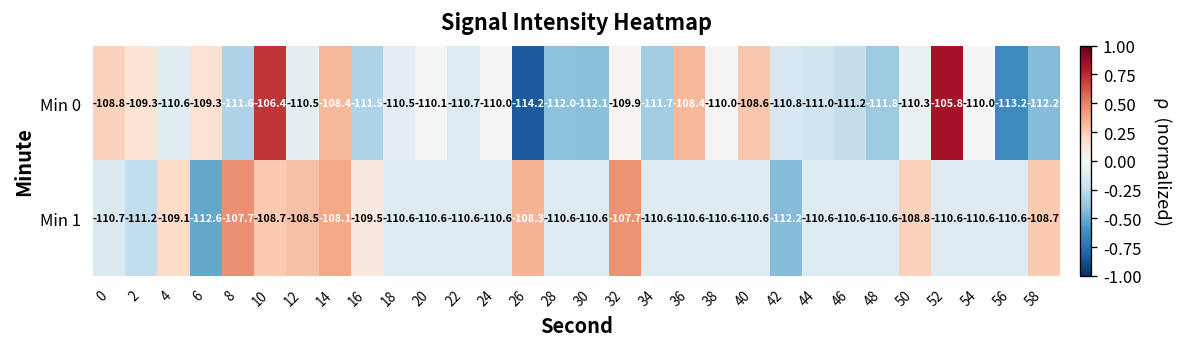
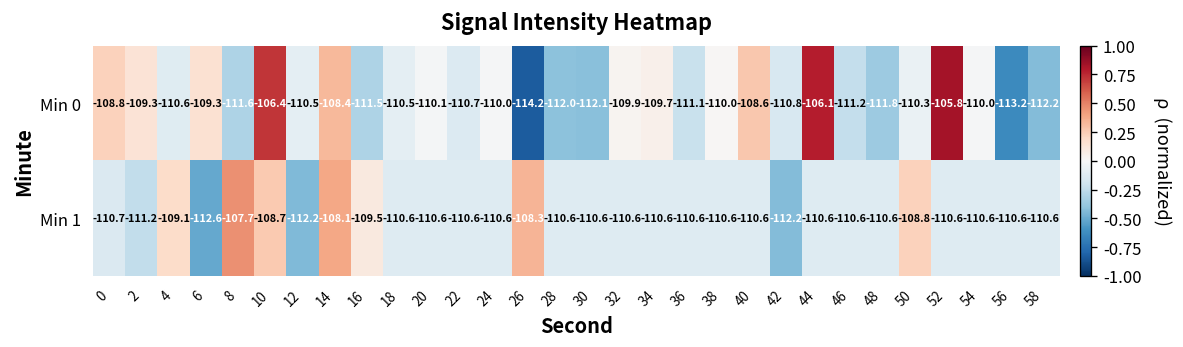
  {
    "Min 0": {
      "0": -108.8,
      "2": -109.3,
      "4": -110.6,
      "6": -109.3,
      "8": -111.6,
      "10": -106.4,
      "12": -110.5,
      "14": -108.4,
      "16": -111.5,
      "18": -110.5,
      "20": -110.1,
      "22": -110.7,
      "24": -110.0,
      "26": -114.2,
      "28": -112.0,
      "30": -112.1,
      "32": -109.9,
-     "34": -111.7,
-     "36": -108.4,
+     "34": -109.7,
+     "36": -111.1,
      "38": -110.0,
      "40": -108.6,
      "42": -110.8,
-     "44": -111.0,
+     "44": -106.1,
      "46": -111.2,
      "48": -111.8,
      "50": -110.3,
      "52": -105.8,
      "54": -110.0,
      "56": -113.2,
      "58": -112.2
    },
    "Min 1": {
      "0": -110.7,
      "2": -111.2,
      "4": -109.1,
      "6": -112.6,
      "8": -107.7,
      "10": -108.7,
-     "12": -108.5,
+     "12": -112.2,
      "14": -108.1,
      "16": -109.5,
      "18": -110.6,
      "20": -110.6,
      "22": -110.6,
      "24": -110.6,
      "26": -108.3,
      "28": -110.6,
      "30": -110.6,
-     "32": -107.7,
+     "32": -110.6,
      "34": -110.6,
      "36": -110.6,
      "38": -110.6,
      "40": -110.6,
      "42": -112.2,
      "44": -110.6,
      "46": -110.6,
      "48": -110.6,
      "50": -108.8,
      "52": -110.6,
      "54": -110.6,
      "56": -110.6,
-     "58": -108.7
+     "58": -110.6
    }
  }
